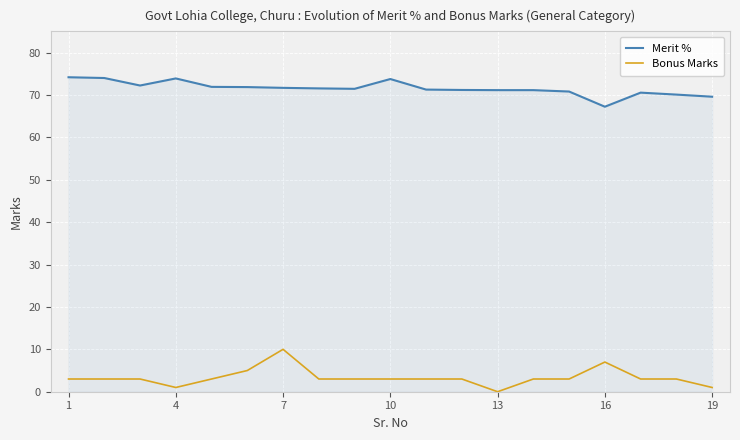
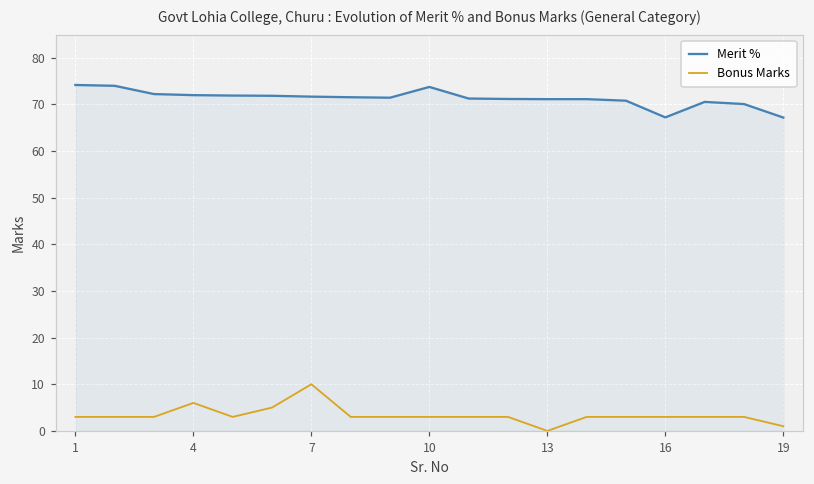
  {
    "Merit %": {
      "1": 74,
-     "4": 74,
+     "4": 72,
      "7": 72,
      "10": 74,
      "13": 71,
      "16": 67,
-     "19": 70
+     "19": 67
    },
    "Bonus Marks": {
      "1": 3,
-     "4": 1,
+     "4": 6,
      "7": 10,
      "10": 3,
      "13": 0,
-     "16": 7,
+     "16": 3,
      "19": 1
    }
  }
